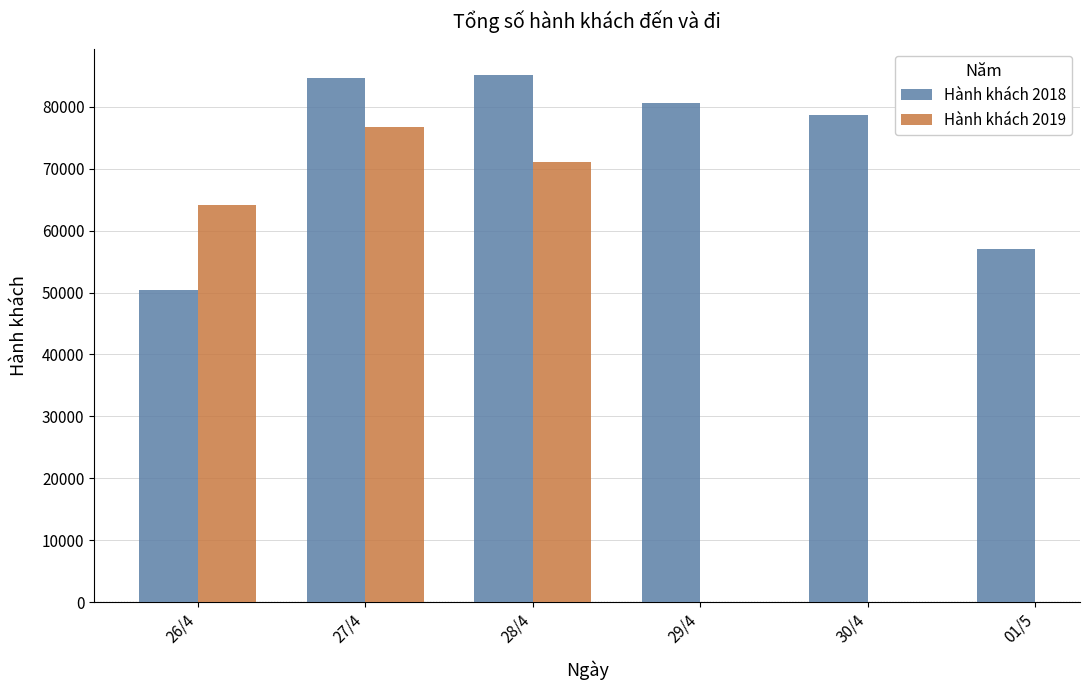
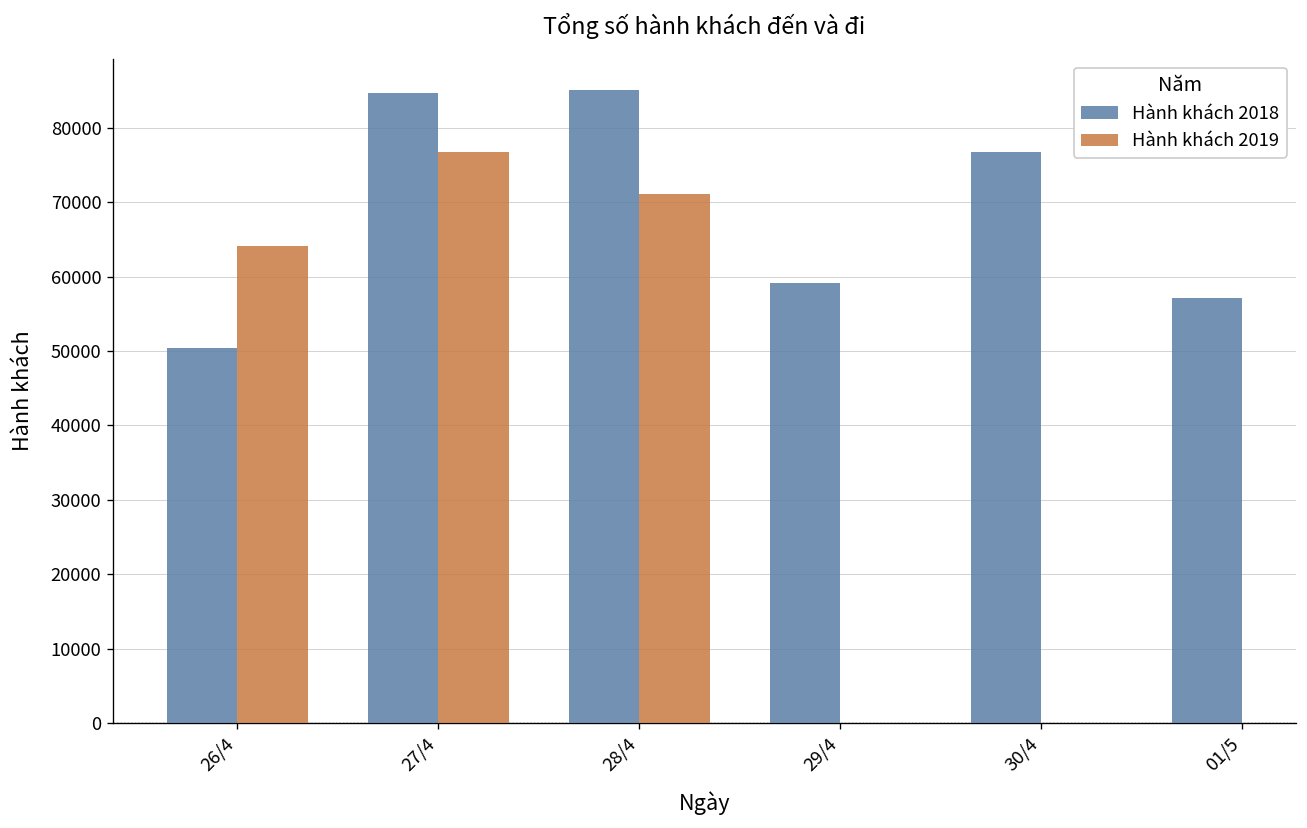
  {
    "Hành khách 2018": {
      "26/4": 50000,
      "27/4": 85000,
      "28/4": 85000,
-     "29/4": 81000,
-     "30/4": 79000,
+     "29/4": 59000,
+     "30/4": 77000,
      "01/5": 57000
    }
  }
